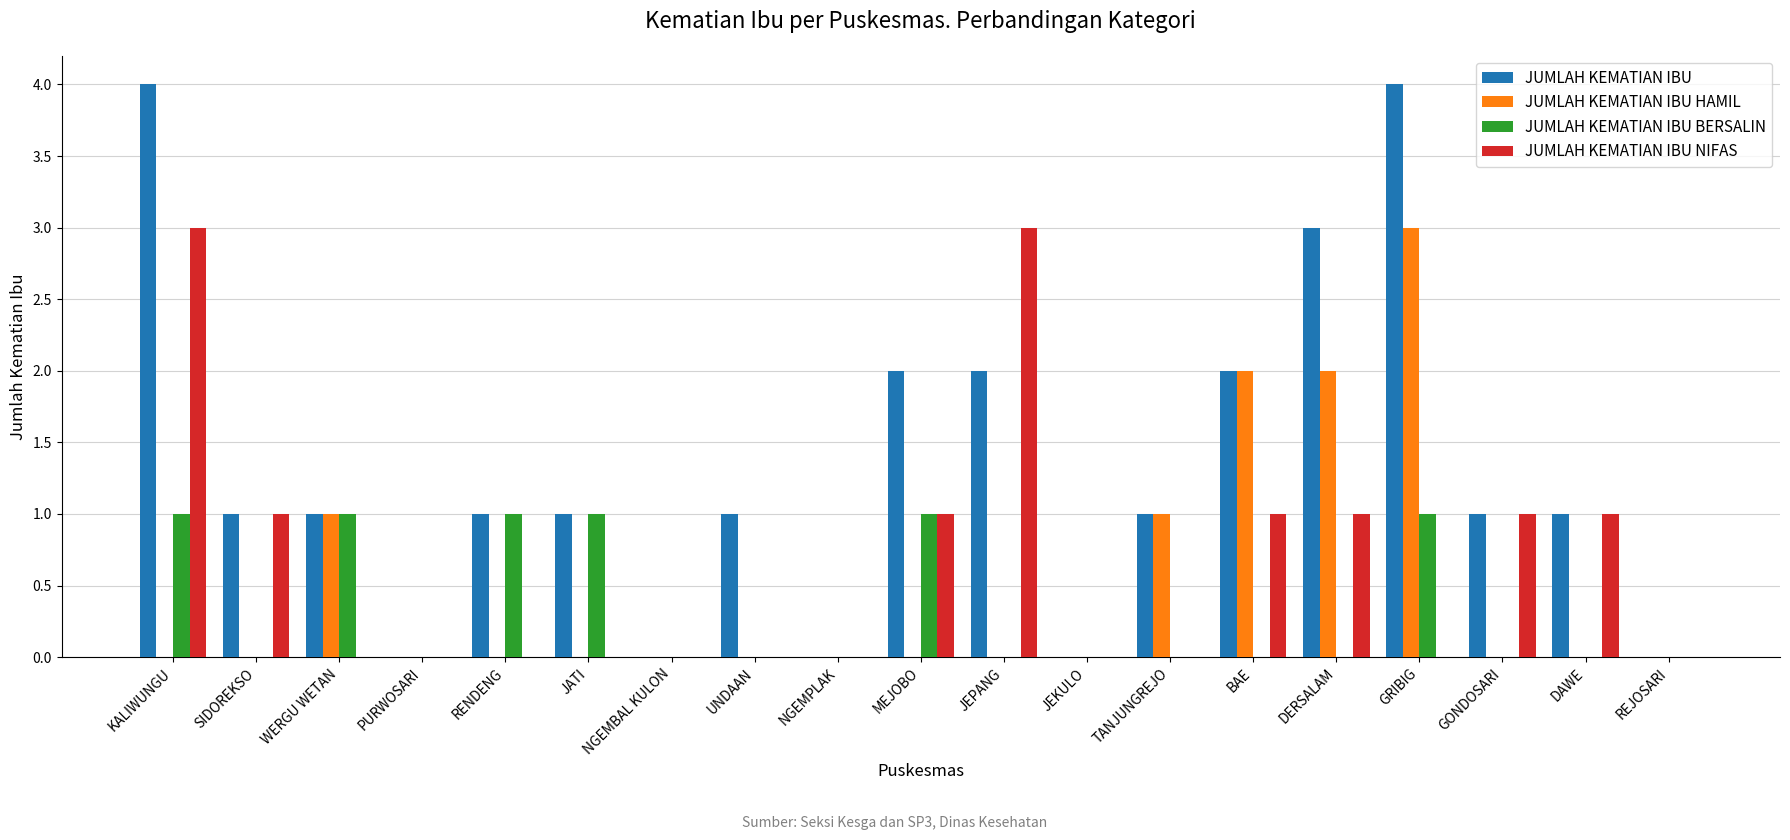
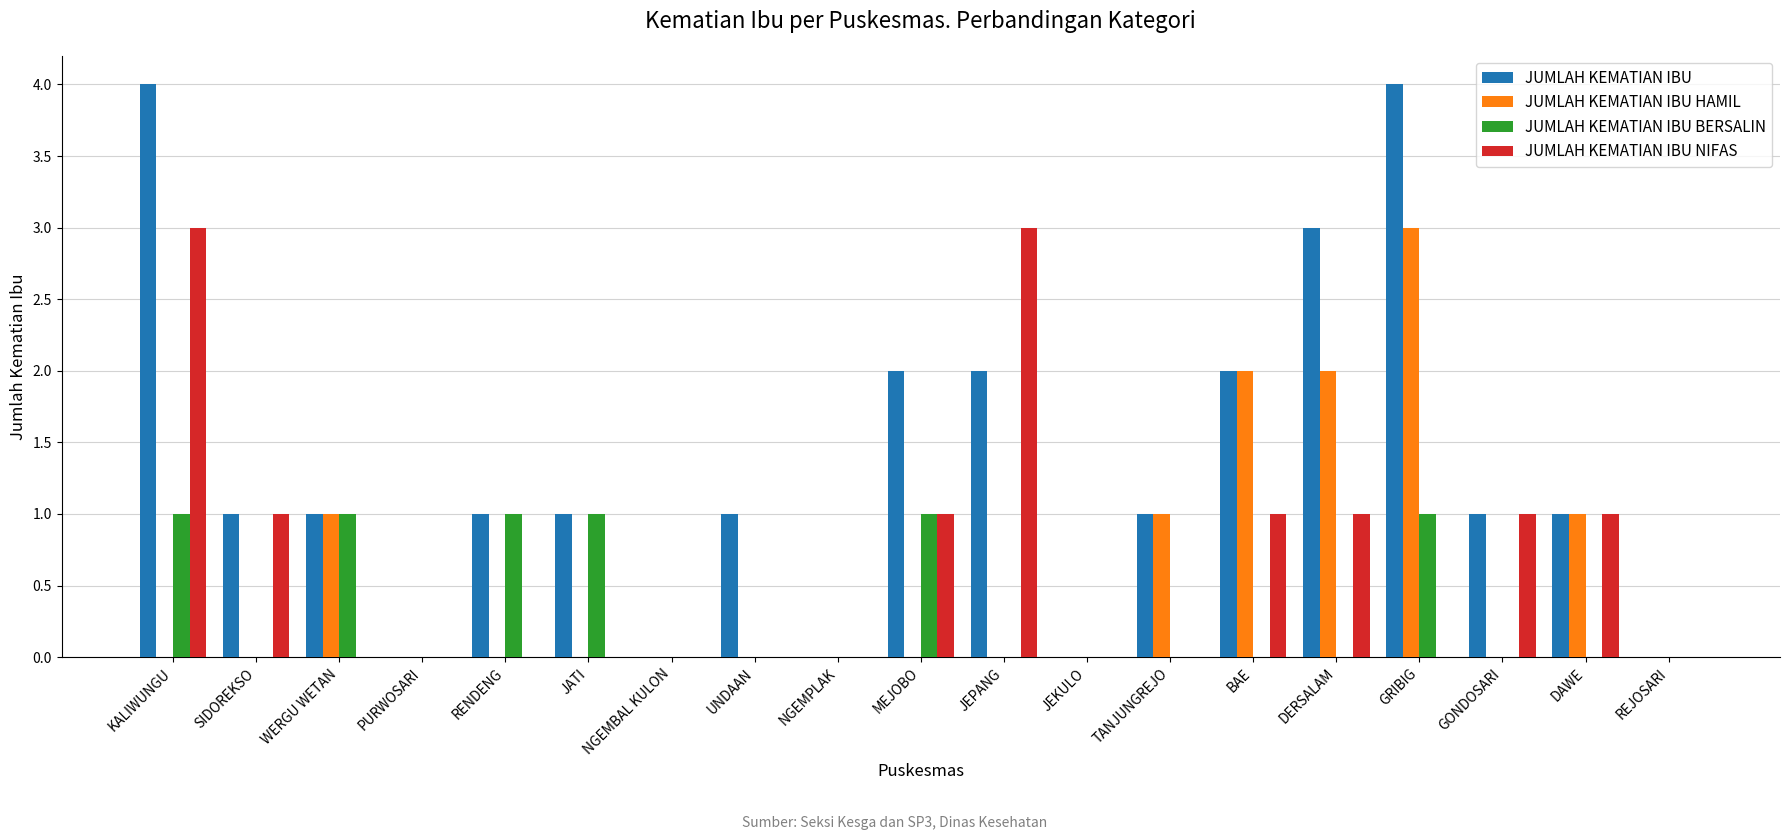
  {
    "JUMLAH KEMATIAN IBU": {
      "KALIWUNGU": 4,
      "SIDOREKSO": 1,
      "WERGU WETAN": 1,
      "PURWOSARI": 0,
      "RENDENG": 1,
      "JATI": 1,
      "NGEMBAL KULON": 0,
      "UNDAAN": 1,
      "NGEMPLAK": 0,
      "MEJOBO": 2,
      "JEPANG": 2,
      "JEKULO": 0,
      "TANJUNGREJO": 1,
      "BAE": 2,
      "DERSALAM": 3,
      "GRIBIG": 4,
      "GONDOSARI": 1,
      "DAWE": 1,
      "REJOSARI": 0
    },
    "JUMLAH KEMATIAN IBU HAMIL": {
      "KALIWUNGU": 0,
      "SIDOREKSO": 0,
      "WERGU WETAN": 1,
      "PURWOSARI": 0,
      "RENDENG": 0,
      "JATI": 0,
      "NGEMBAL KULON": 0,
      "UNDAAN": 0,
      "NGEMPLAK": 0,
      "MEJOBO": 0,
      "JEPANG": 0,
      "JEKULO": 0,
      "TANJUNGREJO": 1,
      "BAE": 2,
      "DERSALAM": 2,
      "GRIBIG": 3,
      "GONDOSARI": 0,
-     "DAWE": 0,
+     "DAWE": 1,
      "REJOSARI": 0
    },
    "JUMLAH KEMATIAN IBU BERSALIN": {
      "KALIWUNGU": 1,
      "SIDOREKSO": 0,
      "WERGU WETAN": 1,
      "PURWOSARI": 0,
      "RENDENG": 1,
      "JATI": 1,
      "NGEMBAL KULON": 0,
      "UNDAAN": 0,
      "NGEMPLAK": 0,
      "MEJOBO": 1,
      "JEPANG": 0,
      "JEKULO": 0,
      "TANJUNGREJO": 0,
      "BAE": 0,
      "DERSALAM": 0,
      "GRIBIG": 1,
      "GONDOSARI": 0,
      "DAWE": 0,
      "REJOSARI": 0
    },
    "JUMLAH KEMATIAN IBU NIFAS": {
      "KALIWUNGU": 3,
      "SIDOREKSO": 1,
      "WERGU WETAN": 0,
      "PURWOSARI": 0,
      "RENDENG": 0,
      "JATI": 0,
      "NGEMBAL KULON": 0,
      "UNDAAN": 0,
      "NGEMPLAK": 0,
      "MEJOBO": 1,
      "JEPANG": 3,
      "JEKULO": 0,
      "TANJUNGREJO": 0,
      "BAE": 1,
      "DERSALAM": 1,
      "GRIBIG": 0,
      "GONDOSARI": 1,
      "DAWE": 1,
      "REJOSARI": 0
    }
  }
